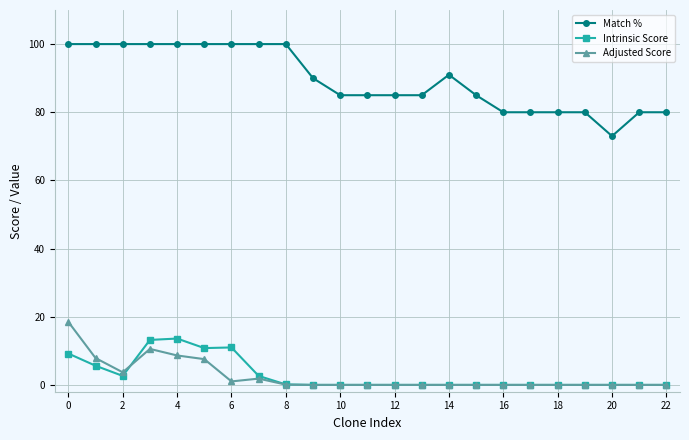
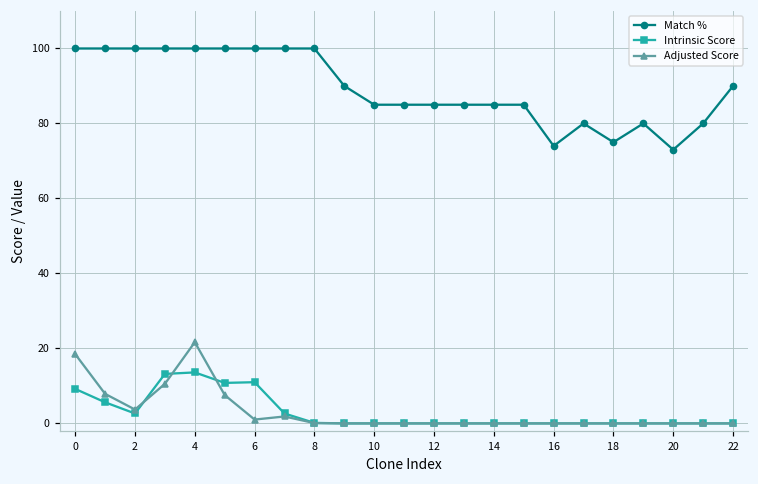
  {
    "Match %": {
      "0": 100,
      "2": 100,
      "4": 100,
      "6": 100,
      "8": 100,
      "10": 85,
      "12": 85,
-     "14": 91,
-     "16": 80,
-     "18": 80,
+     "14": 85,
+     "16": 74,
+     "18": 75,
      "20": 73,
-     "22": 80
+     "22": 90
    },
    "Intrinsic Score": {
      "0": 9,
      "2": 3,
      "4": 14,
      "6": 11
    },
    "Adjusted Score": {
      "0": 18,
      "2": 4,
-     "4": 9,
+     "4": 22,
      "6": 1
    }
  }
